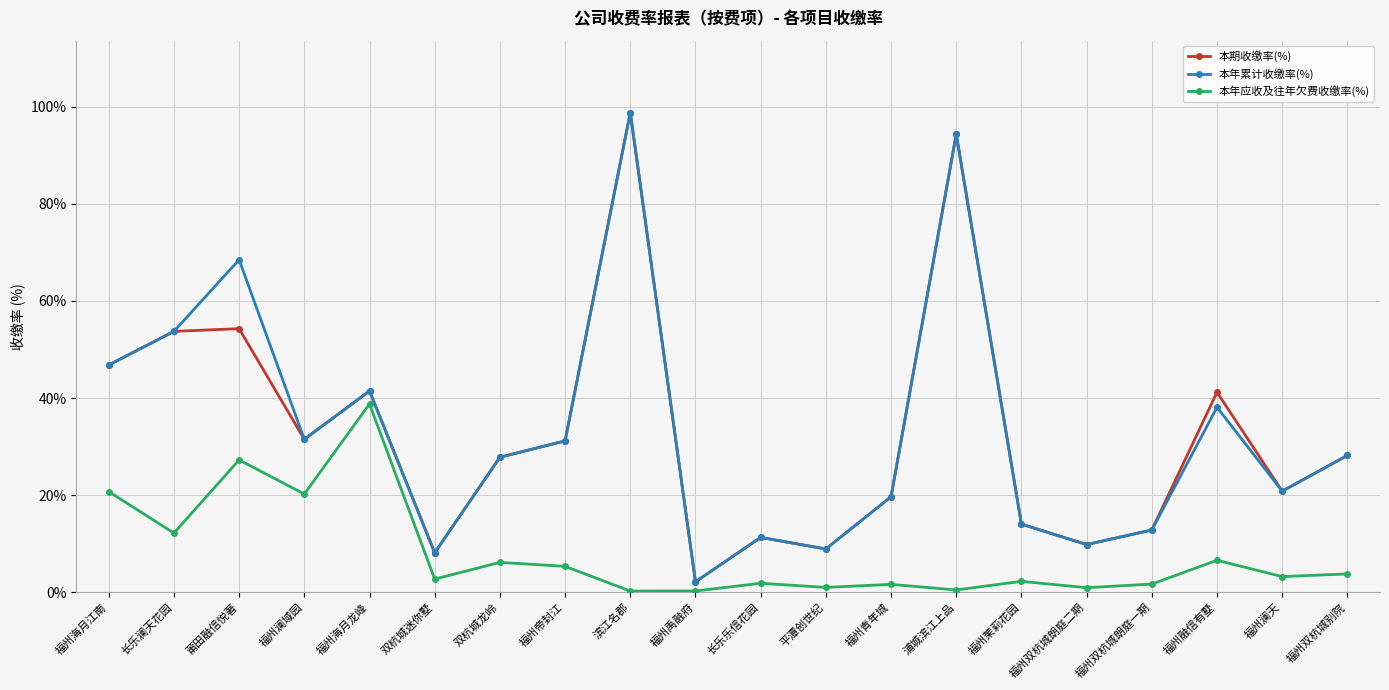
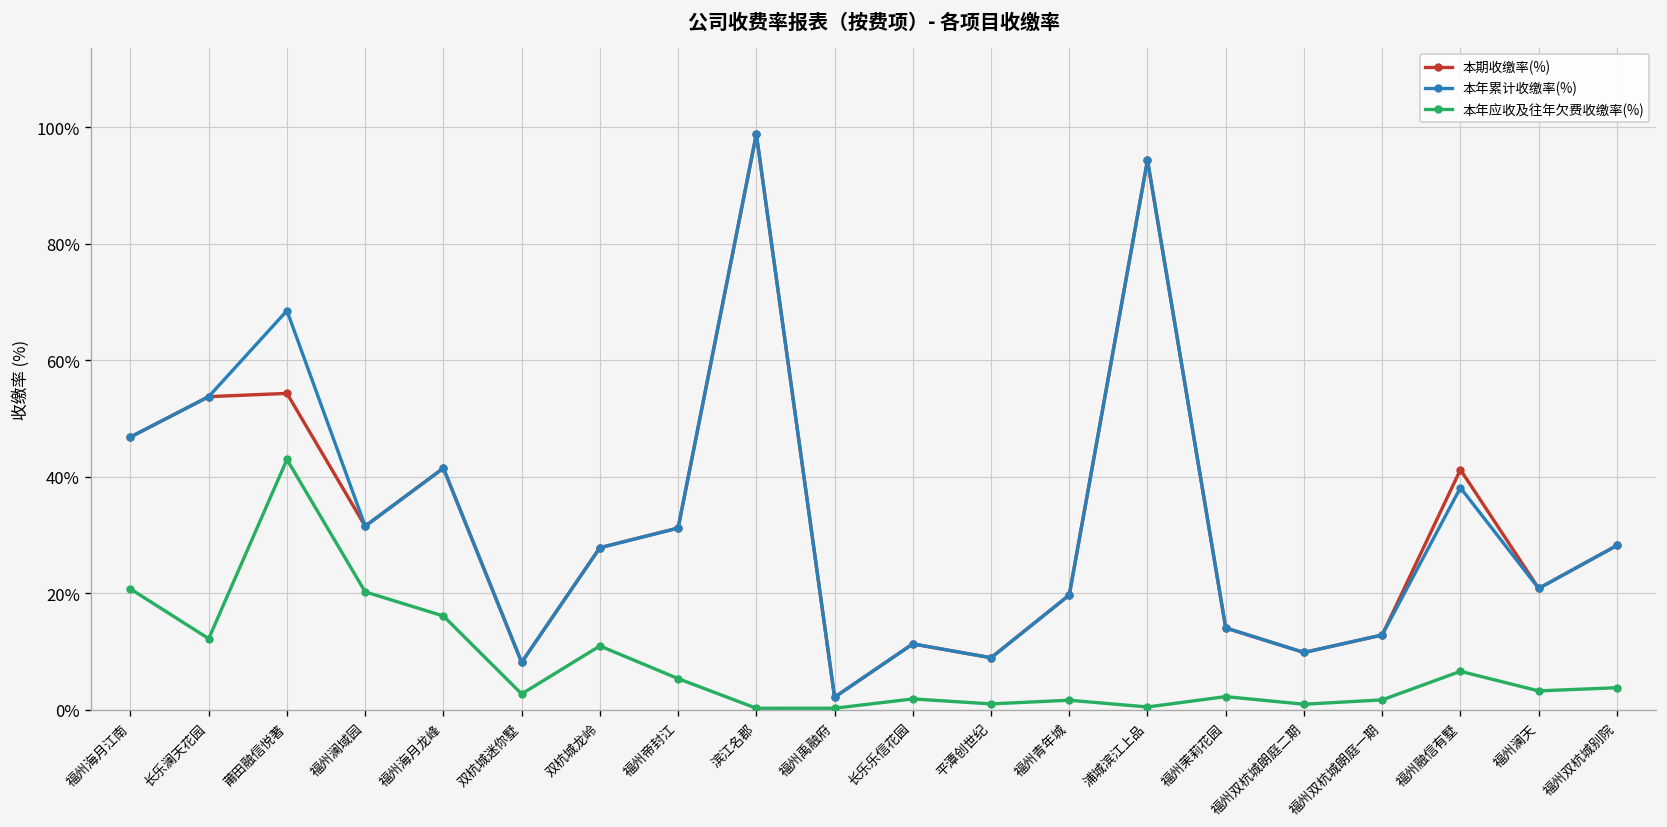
  {
    "本期收缴率(%)": {
      "莆田融信悦著": "54%",
      "福州融信有墅": "41%"
    },
    "本年累计收缴率(%)": {
      "莆田融信悦著": "69%",
      "福州融信有墅": "38%"
    },
    "本年应收及往年欠费收缴率(%)": {
      "福州海月江南": "21%",
      "长乐澜天花园": "12%",
-     "莆田融信悦著": "27%",
+     "莆田融信悦著": "43%",
      "福州澜域园": "20%",
-     "福州海月龙峰": "39%",
+     "福州海月龙峰": "16%",
      "双杭城迷你墅": "3%",
-     "双杭城龙岭": "6%",
+     "双杭城龙岭": "11%",
      "福州帝封江": "5%",
      "滨江名郡": "0%",
      "福州禹融府": "0%",
      "长乐乐信花园": "2%",
      "平潭创世纪": "1%",
      "福州青年城": "2%",
      "浦城滨江上品": "0%",
      "福州茉莉花园": "2%",
      "福州双杭城朗庭二期": "1%",
      "福州双杭城朗庭一期": "2%",
      "福州融信有墅": "7%",
      "福州澜天": "3%",
      "福州双杭城别院": "4%"
    }
  }
